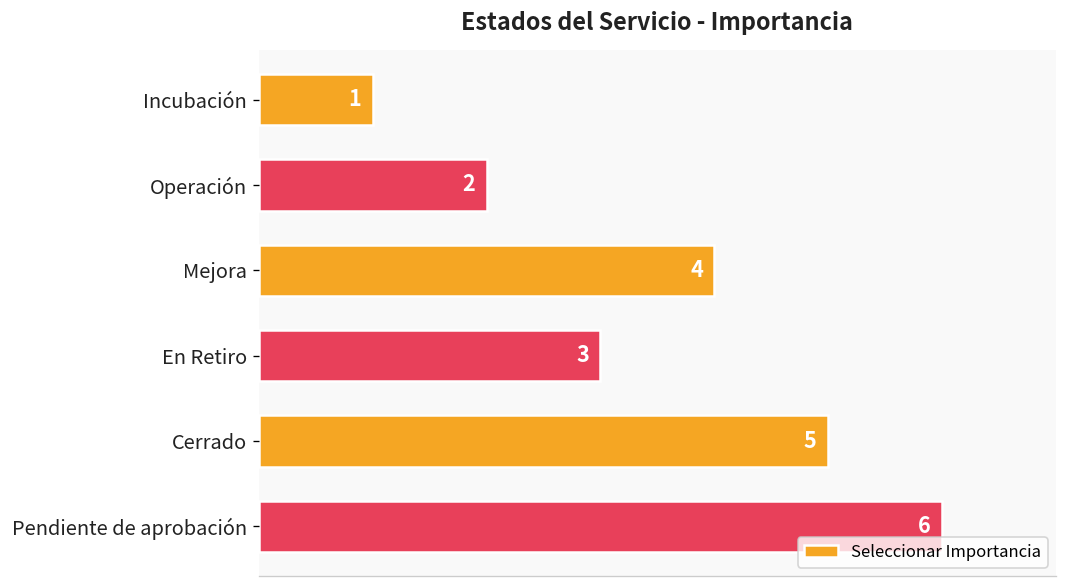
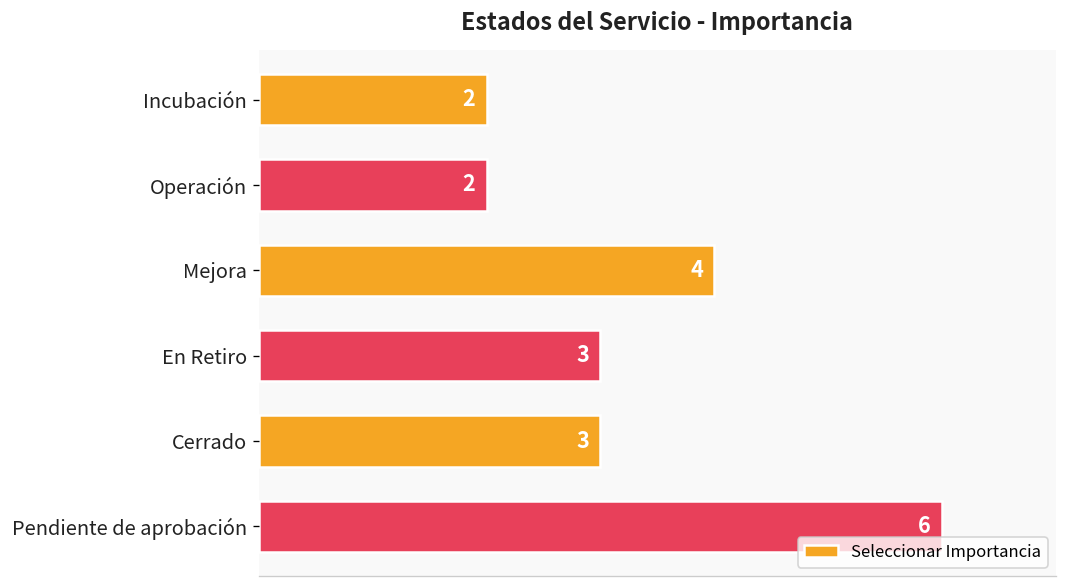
  {
-   "Incubación": 1,
+   "Incubación": 2,
    "Operación": 2,
    "Mejora": 4,
    "En Retiro": 3,
-   "Cerrado": 5
+   "Cerrado": 3
  }
